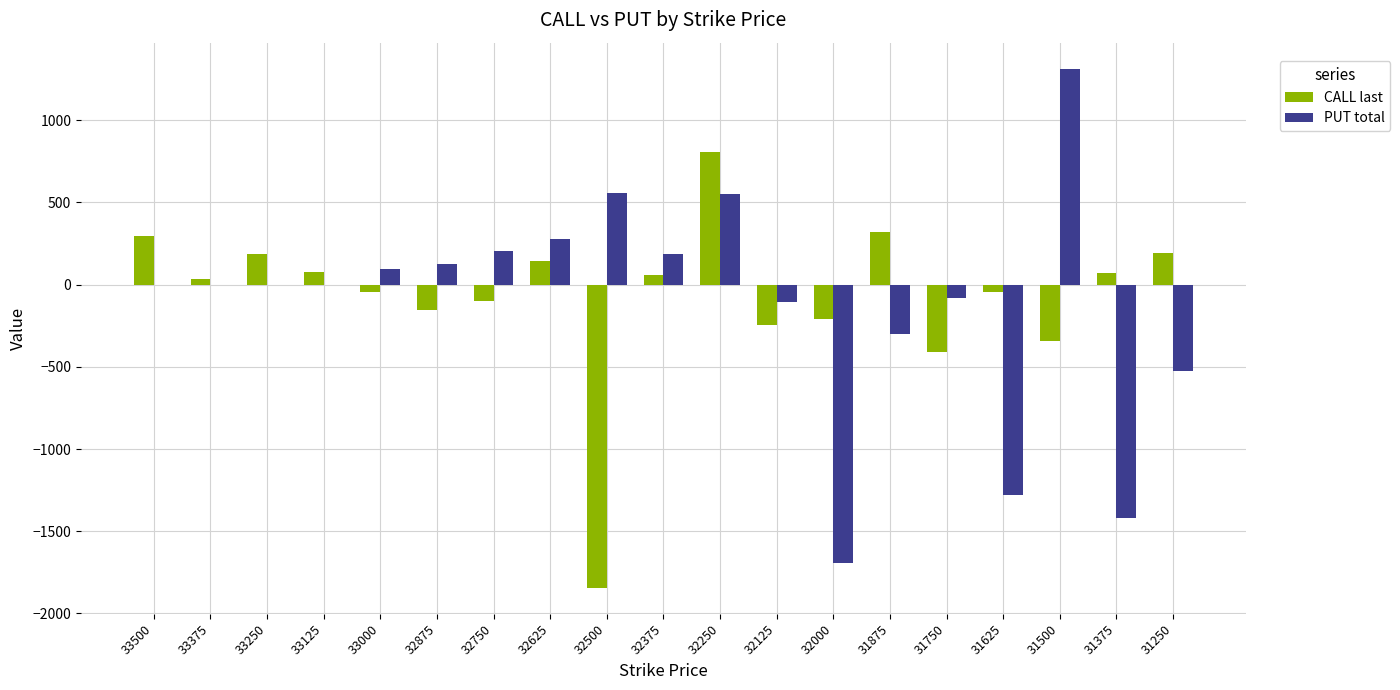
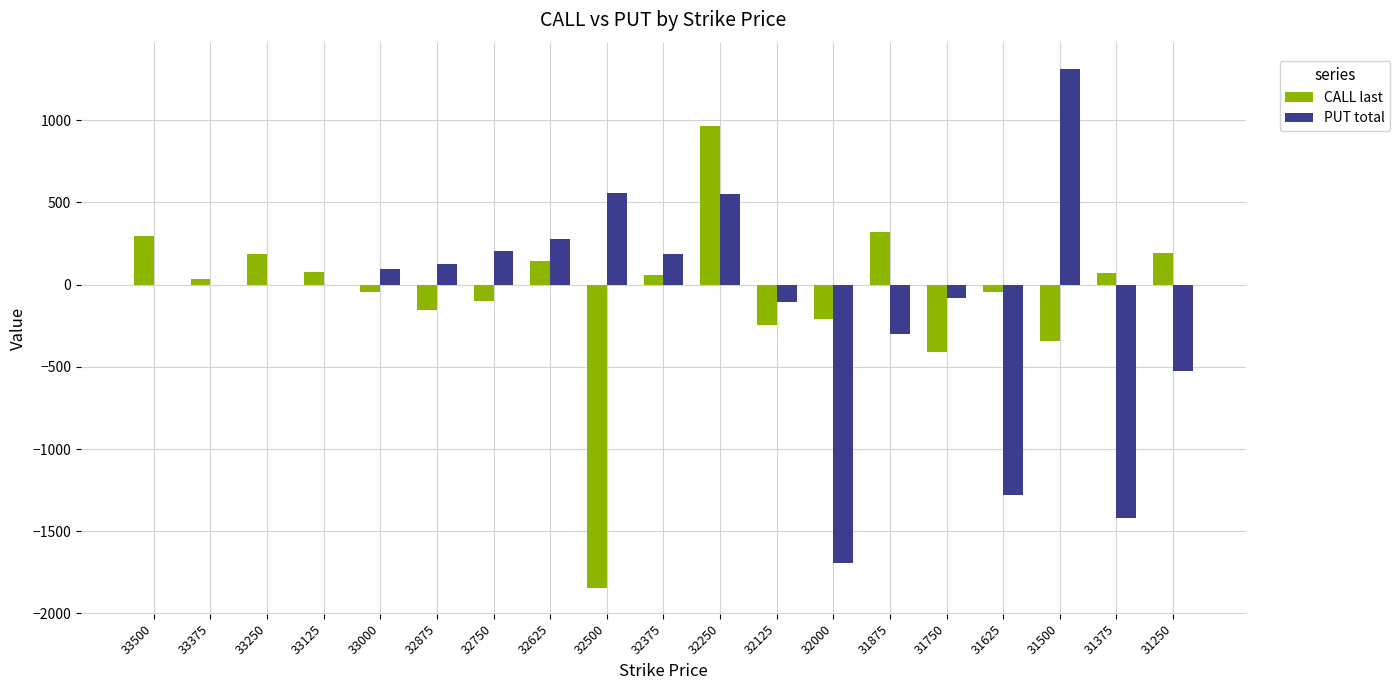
  {
    "CALL last": {
      "33500": 300,
      "33375": 30,
      "33250": 190,
      "33125": 80,
      "33000": -40,
      "32875": -160,
      "32750": -100,
      "32625": 140,
      "32500": -1840,
      "32375": 60,
-     "32250": 810,
+     "32250": 970,
      "32125": -240,
      "32000": -210,
      "31875": 320,
      "31750": -410,
      "31625": -50,
      "31500": -340,
      "31375": 70,
      "31250": 190
    },
    "PUT total": {
      "33500": 0,
      "33375": 0,
      "33250": 0,
      "33125": 0,
      "33000": 100,
      "32875": 130,
      "32750": 200,
      "32625": 280,
      "32500": 560,
      "32375": 190,
      "32250": 550,
      "32125": -110,
      "32000": -1690,
      "31875": -300,
      "31750": -80,
      "31625": -1280,
      "31500": 1310,
      "31375": -1420,
      "31250": -530
    }
  }
